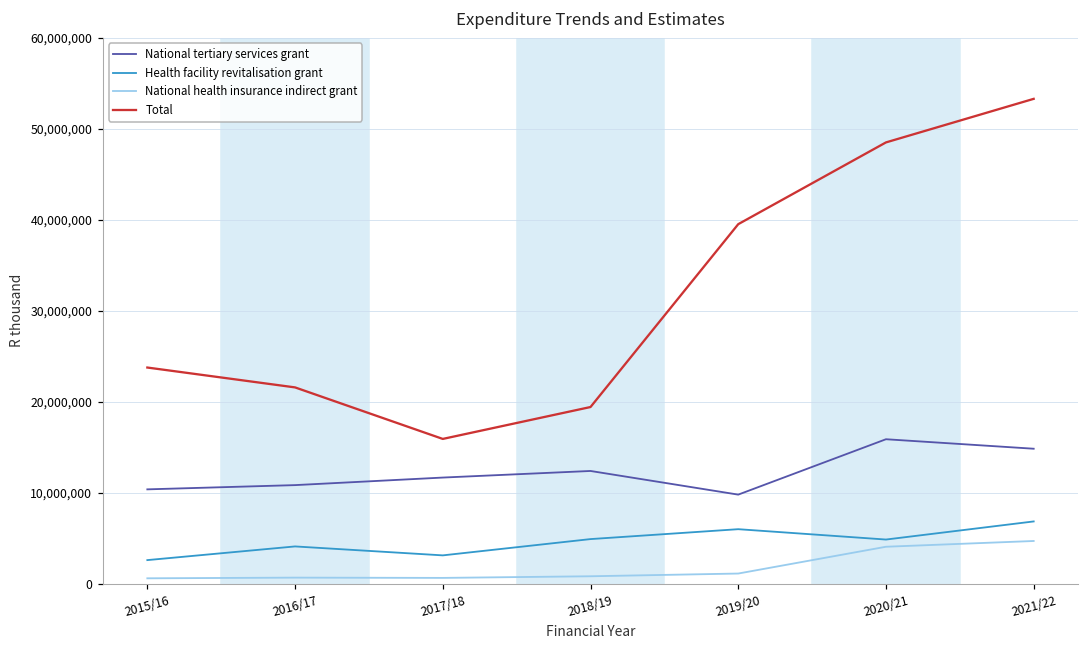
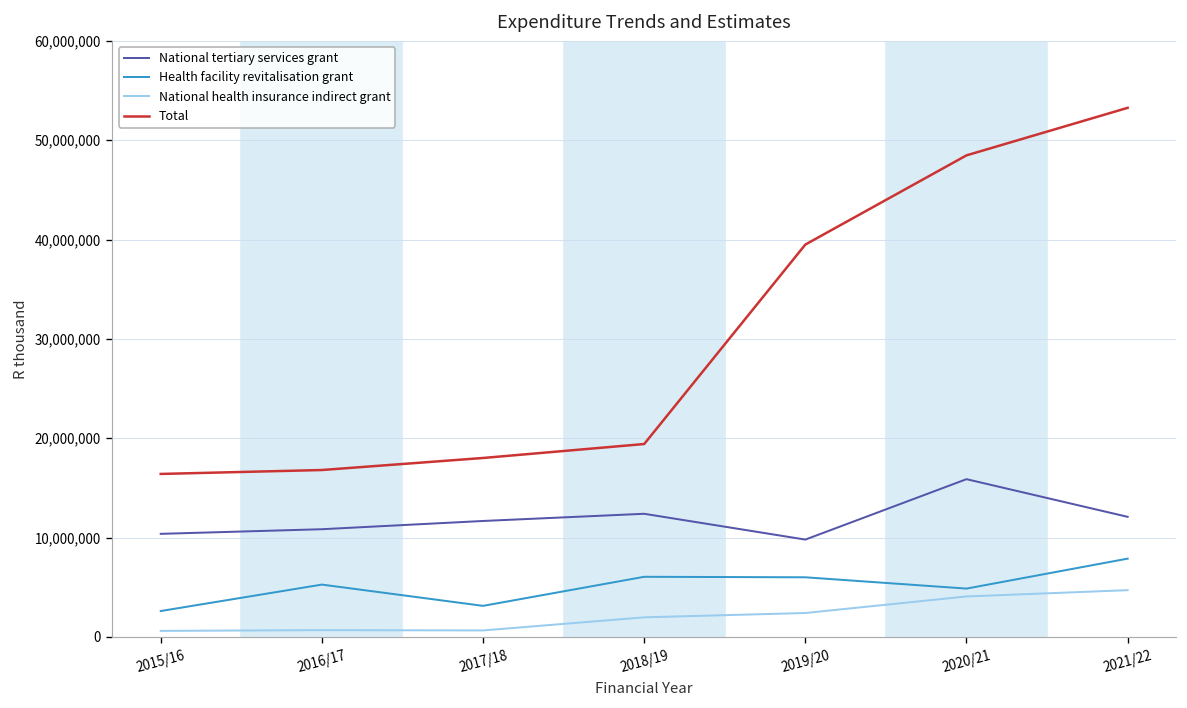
  {
    "National tertiary services grant": {
      "2015/16": "10,000,000",
      "2016/17": "11,000,000",
      "2017/18": "12,000,000",
      "2018/19": "12,000,000",
      "2019/20": "10,000,000",
      "2020/21": "16,000,000",
-     "2021/22": "15,000,000"
+     "2021/22": "12,000,000"
    },
    "Health facility revitalisation grant": {
      "2015/16": "3,000,000",
-     "2016/17": "4,000,000",
+     "2016/17": "5,000,000",
      "2017/18": "3,000,000",
-     "2018/19": "5,000,000",
+     "2018/19": "6,000,000",
      "2019/20": "6,000,000",
      "2020/21": "5,000,000",
-     "2021/22": "7,000,000"
+     "2021/22": "8,000,000"
    },
    "National health insurance indirect grant": {
      "2015/16": "1,000,000",
      "2016/17": "1,000,000",
      "2017/18": "1,000,000",
-     "2018/19": "1,000,000",
-     "2019/20": "1,000,000",
+     "2018/19": "2,000,000",
+     "2019/20": "2,000,000",
      "2020/21": "4,000,000",
      "2021/22": "5,000,000"
    },
    "Total": {
-     "2015/16": "24,000,000",
-     "2016/17": "22,000,000",
-     "2017/18": "16,000,000",
+     "2015/16": "16,000,000",
+     "2016/17": "17,000,000",
+     "2017/18": "18,000,000",
      "2018/19": "19,000,000",
      "2019/20": "40,000,000",
      "2020/21": "48,000,000",
      "2021/22": "53,000,000"
    }
  }
